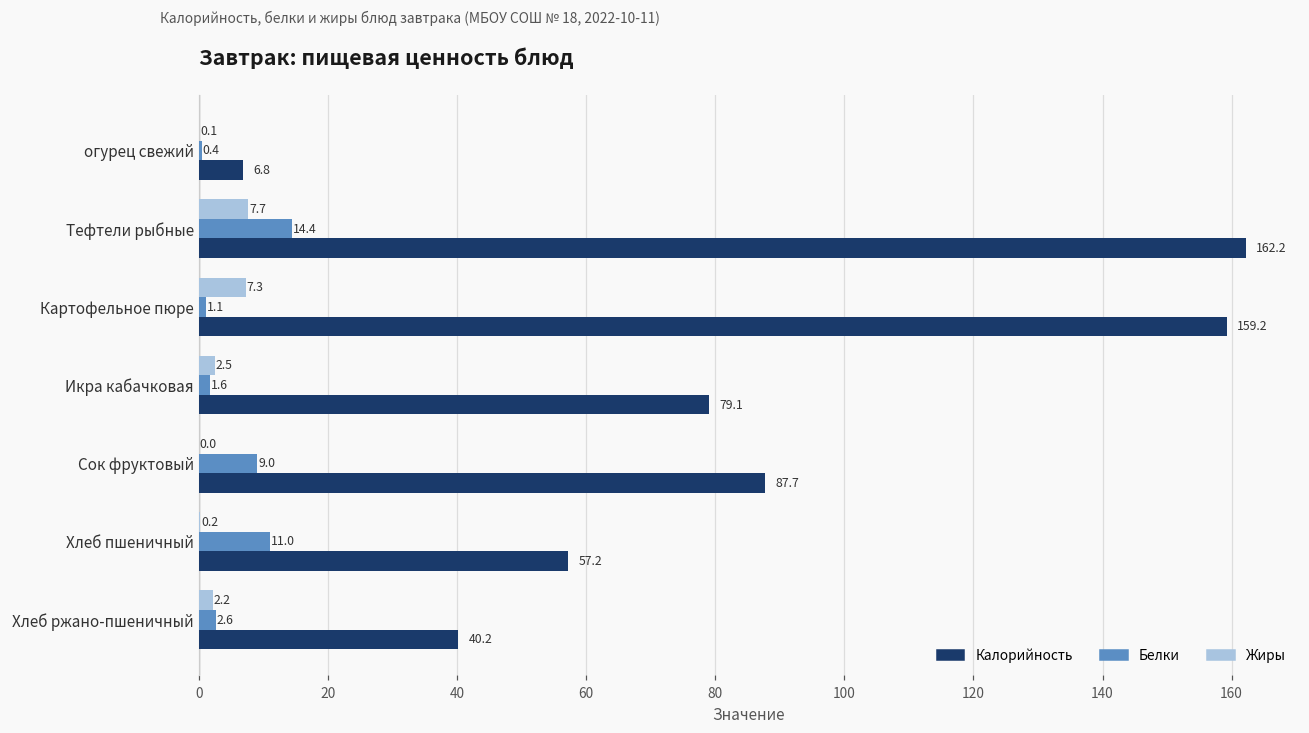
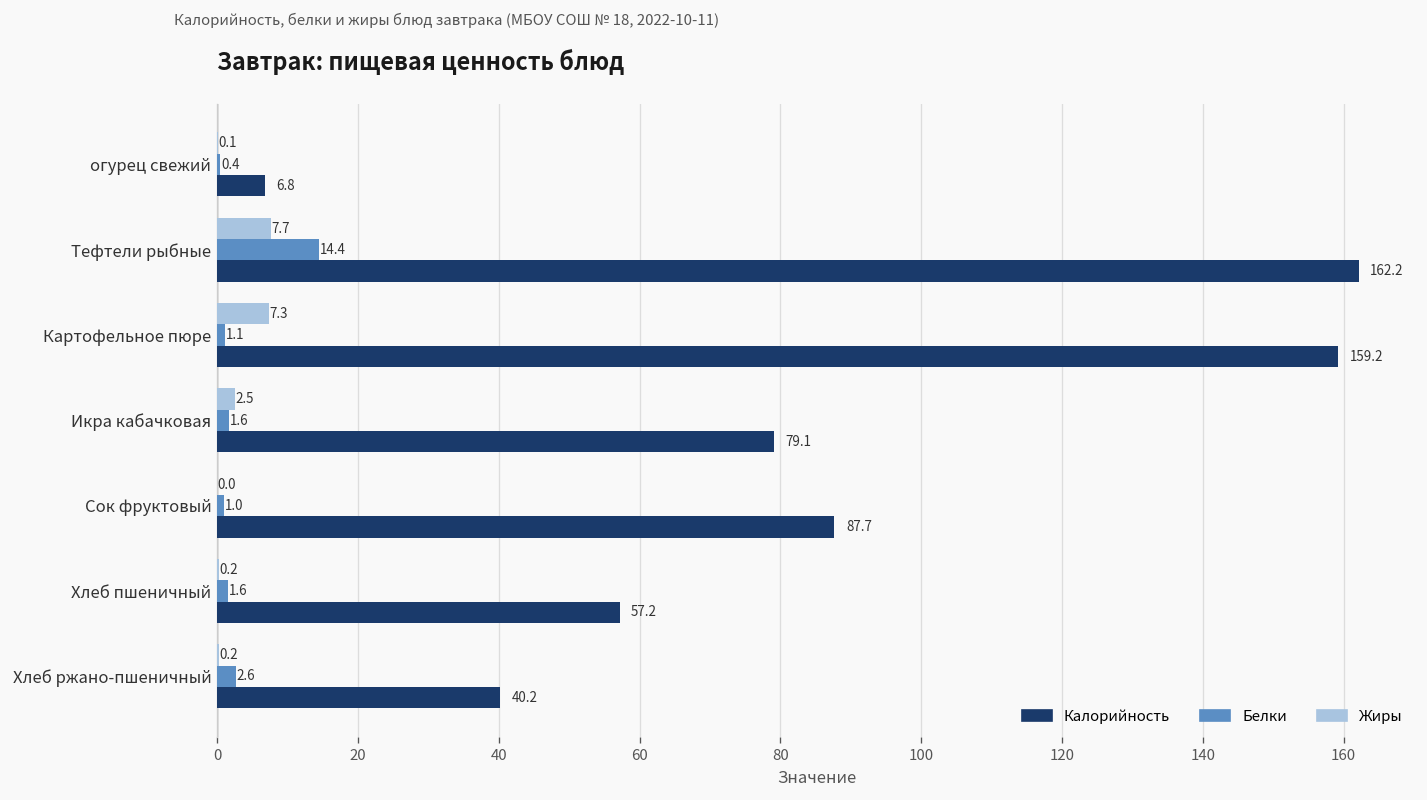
  {
    "Калорийность": {
      "огурец свежий": 6.8,
      "Тефтели рыбные": 162.2,
      "Картофельное пюре": 159.2,
      "Икра кабачковая": 79.1,
      "Сок фруктовый": 87.7,
      "Хлеб пшеничный": 57.2,
      "Хлеб ржано-пшеничный": 40.2
    },
    "Белки": {
      "огурец свежий": 0.4,
      "Тефтели рыбные": 14.4,
      "Картофельное пюре": 1.1,
      "Икра кабачковая": 1.6,
-     "Сок фруктовый": 9.0,
-     "Хлеб пшеничный": 11.0,
+     "Сок фруктовый": 1.0,
+     "Хлеб пшеничный": 1.6,
      "Хлеб ржано-пшеничный": 2.6
    },
    "Жиры": {
      "огурец свежий": 0.1,
      "Тефтели рыбные": 7.7,
      "Картофельное пюре": 7.3,
      "Икра кабачковая": 2.5,
      "Сок фруктовый": 0.0,
      "Хлеб пшеничный": 0.2,
-     "Хлеб ржано-пшеничный": 2.2
+     "Хлеб ржано-пшеничный": 0.2
    }
  }
